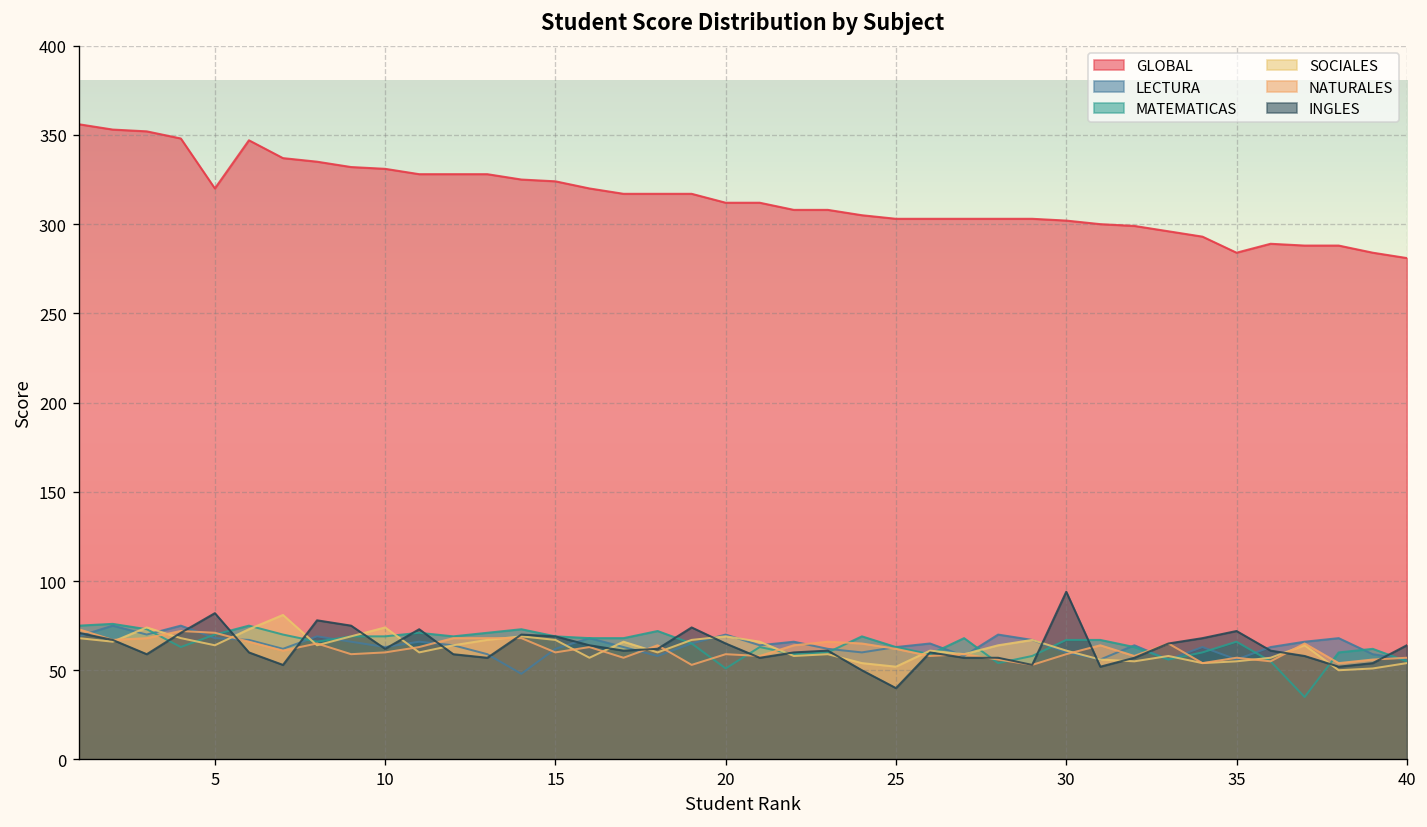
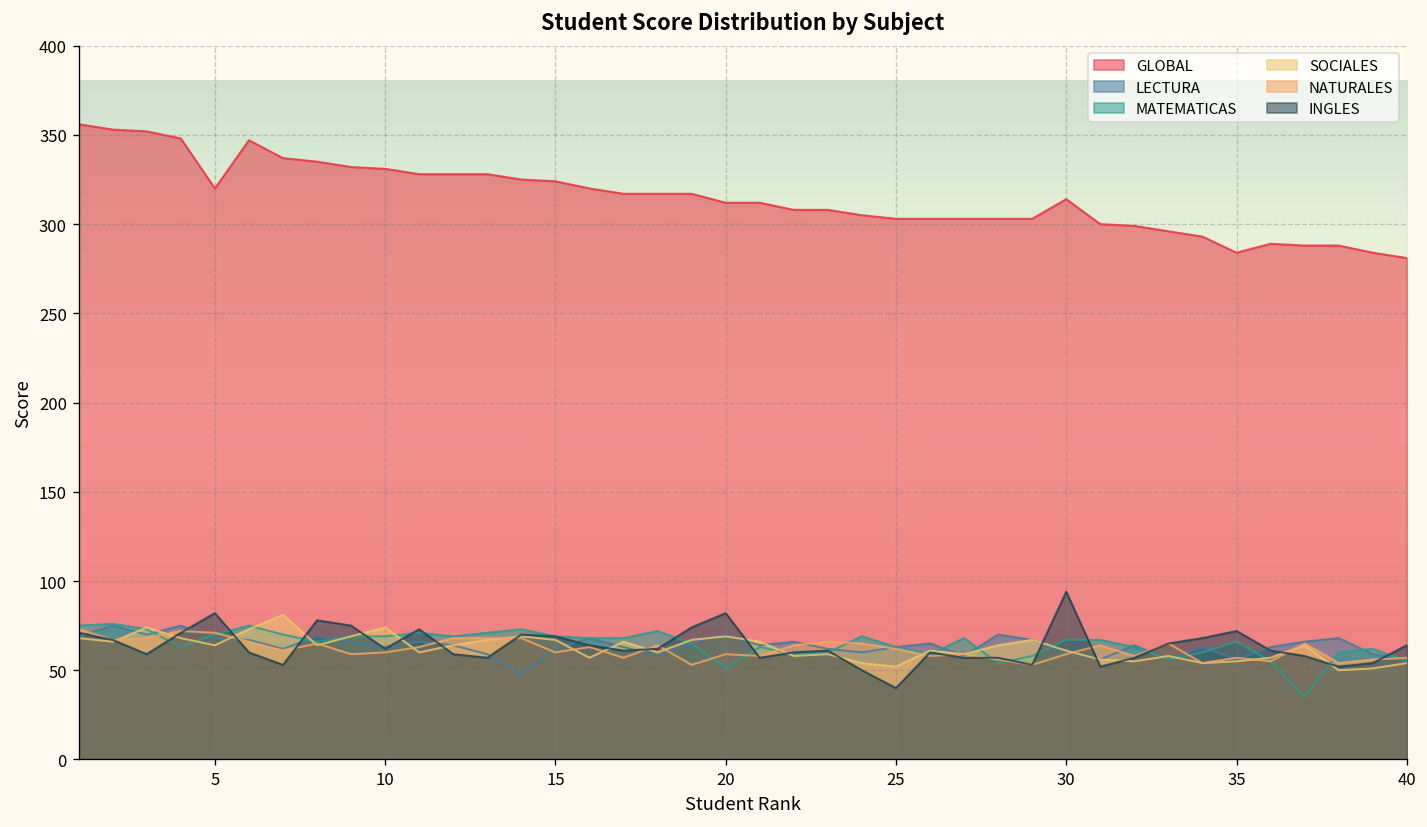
  {
    "GLOBAL": {
      "5": 320,
      "10": 331,
      "15": 324,
      "20": 312,
      "25": 303,
-     "30": 302,
+     "30": 314,
      "35": 284,
      "40": 281
    },
    "INGLES": {
      "5": 82,
-     "20": 65,
+     "20": 82,
      "25": 40,
      "30": 94,
      "35": 72,
      "40": 64
    }
  }
